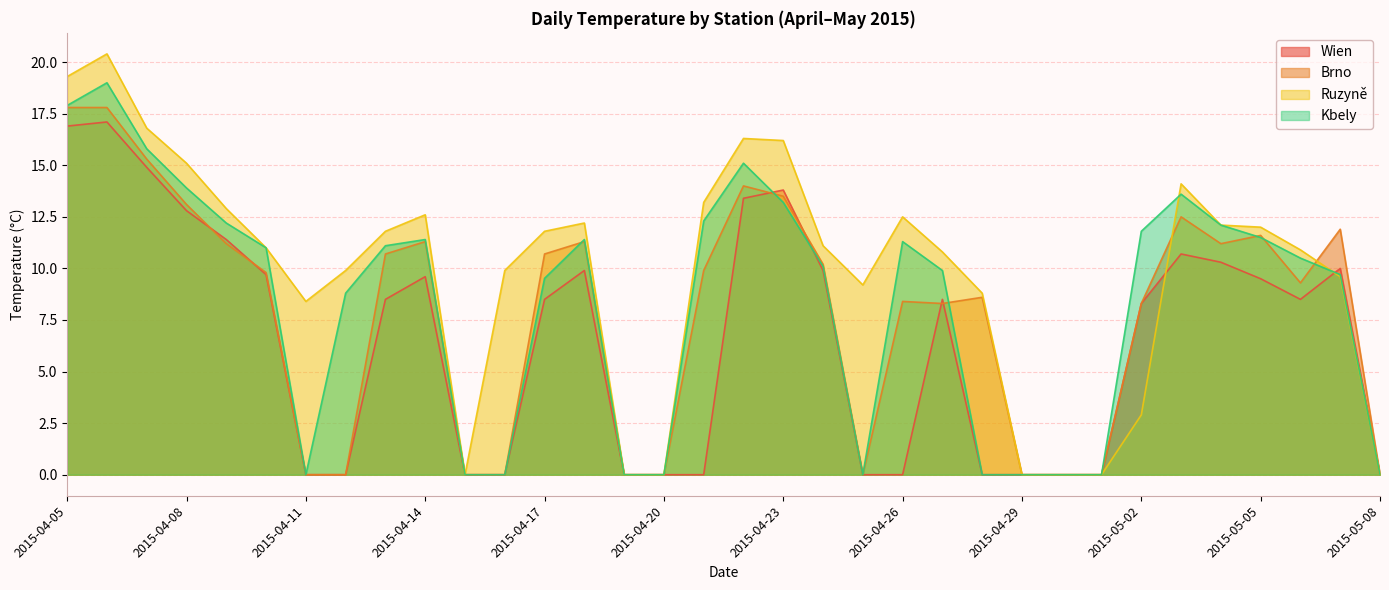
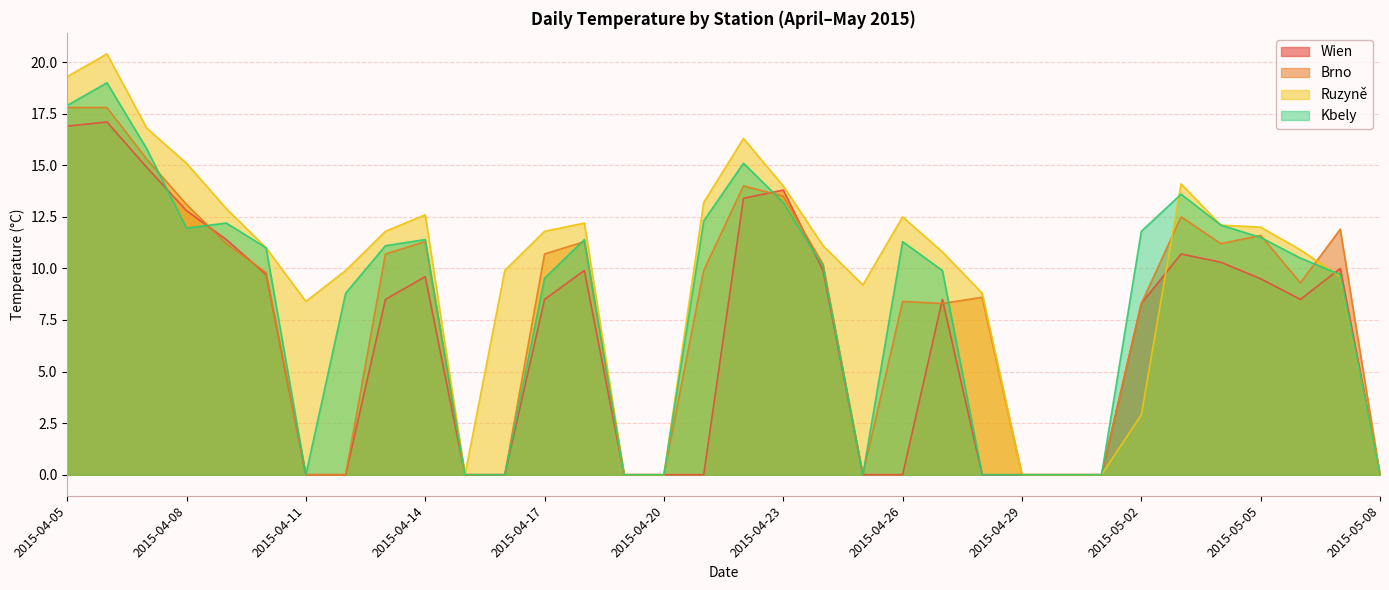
  {
    "Ruzyně": {
      "2015-04-05": 19.3,
      "2015-04-08": 15.1,
      "2015-04-11": 8.4,
      "2015-04-14": 12.6,
      "2015-04-17": 11.8,
-     "2015-04-23": 16.2,
+     "2015-04-23": 14.0,
      "2015-04-26": 12.5,
      "2015-05-02": 2.9,
      "2015-05-05": 12.0
    },
    "Kbely": {
-     "2015-04-08": 13.9,
+     "2015-04-08": 12.0,
      "2015-04-17": 9.5,
      "2015-04-23": 13.2,
      "2015-04-26": 11.3,
      "2015-05-02": 11.8
    }
  }
